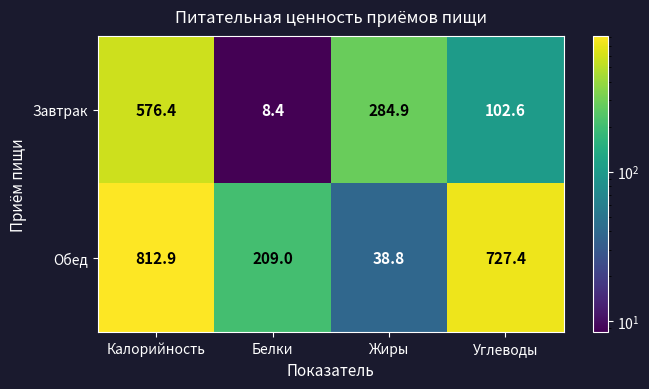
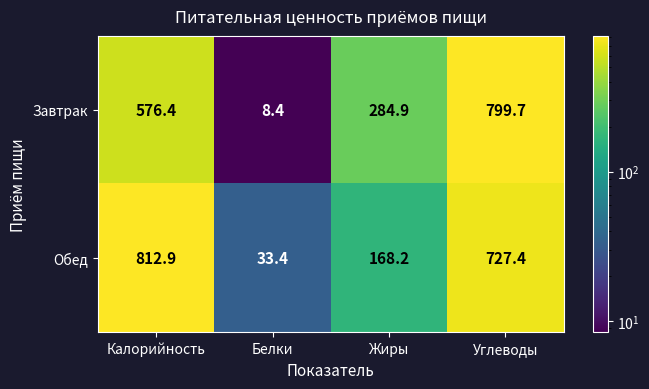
  {
    "Завтрак": {
      "Калорийность": 576.4,
      "Белки": 8.4,
      "Жиры": 284.9,
-     "Углеводы": 102.6
+     "Углеводы": 799.7
    },
    "Обед": {
      "Калорийность": 812.9,
-     "Белки": 209.0,
-     "Жиры": 38.8,
+     "Белки": 33.4,
+     "Жиры": 168.2,
      "Углеводы": 727.4
    }
  }
